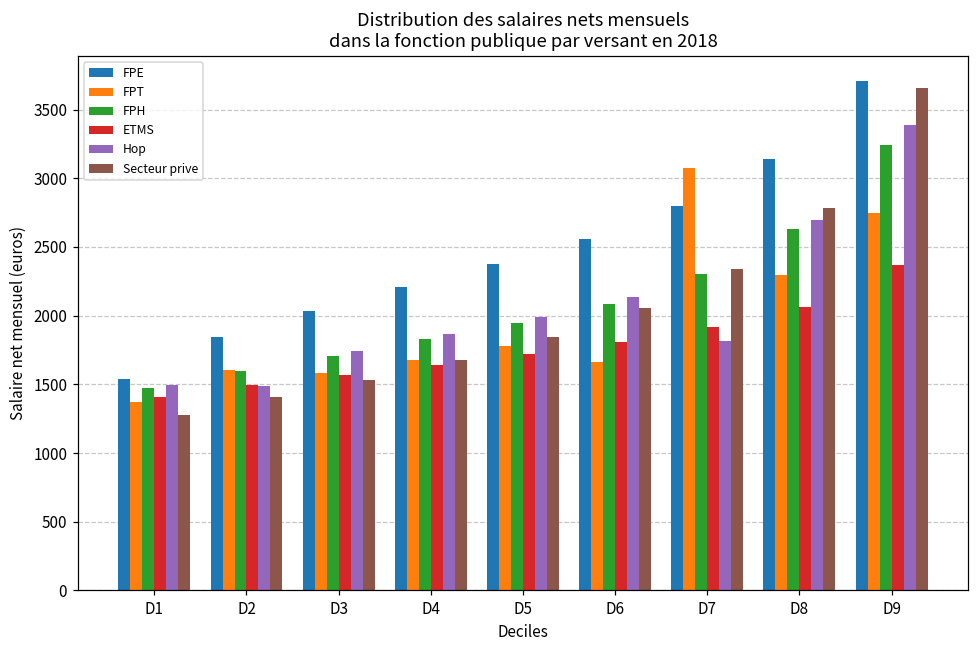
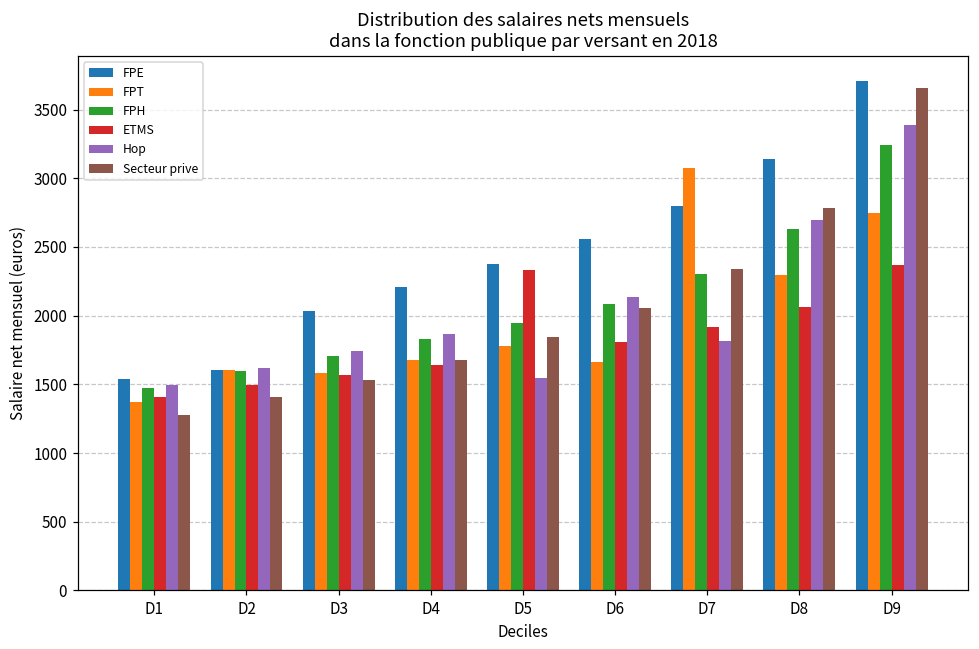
  {
    "FPE": {
      "D1": 1540,
-     "D2": 1840,
+     "D2": 1610,
      "D3": 2040,
      "D4": 2210,
      "D5": 2380,
      "D6": 2560,
      "D7": 2800,
      "D8": 3140,
      "D9": 3700
    },
    "FPT": {
      "D1": 1370,
      "D2": 1610,
      "D3": 1580,
      "D4": 1680,
      "D5": 1780,
      "D6": 1670,
      "D7": 3070,
      "D8": 2300,
      "D9": 2740
    },
    "FPH": {
      "D1": 1470,
      "D2": 1590,
      "D3": 1710,
      "D4": 1830,
      "D5": 1950,
      "D6": 2090,
      "D7": 2300,
      "D8": 2630,
      "D9": 3240
    },
    "ETMS": {
      "D1": 1410,
      "D2": 1500,
      "D3": 1570,
      "D4": 1640,
-     "D5": 1720,
+     "D5": 2330,
      "D6": 1810,
      "D7": 1910,
      "D8": 2060,
      "D9": 2370
    },
    "Hop": {
      "D1": 1490,
-     "D2": 1490,
+     "D2": 1620,
      "D3": 1740,
      "D4": 1860,
-     "D5": 1990,
+     "D5": 1550,
      "D6": 2140,
      "D7": 1820,
      "D8": 2700,
      "D9": 3390
    },
    "Secteur prive": {
      "D1": 1270,
      "D2": 1410,
      "D3": 1530,
      "D4": 1680,
      "D5": 1850,
      "D6": 2060,
      "D7": 2340,
      "D8": 2780,
      "D9": 3650
    }
  }
